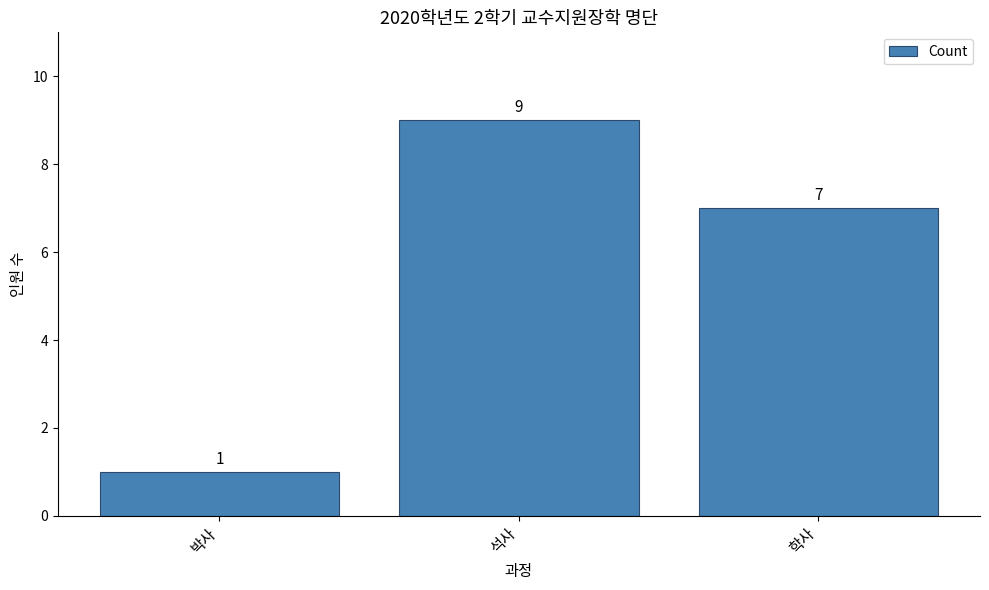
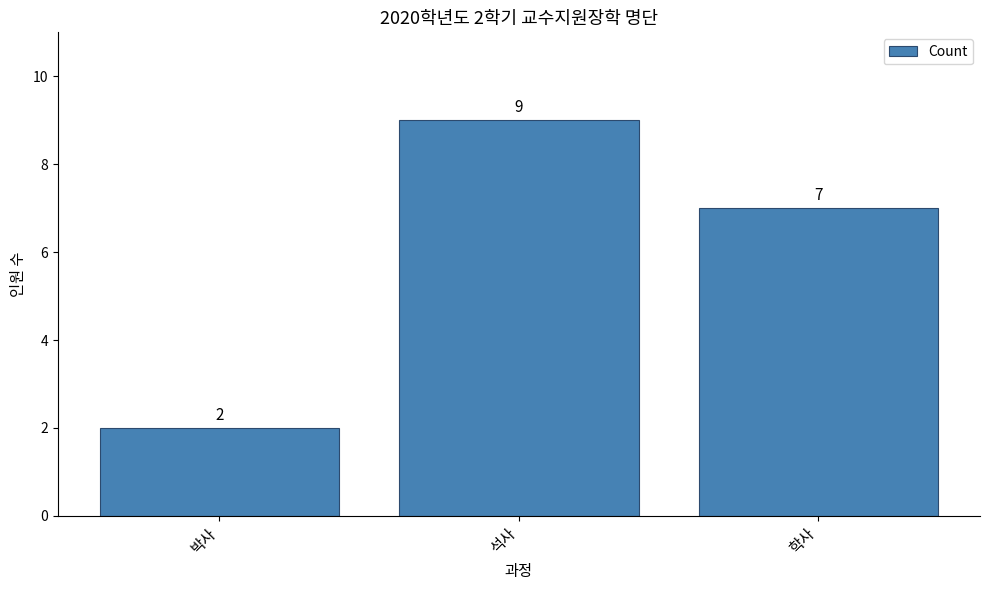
  {
-   "박사": 1,
+   "박사": 2,
    "석사": 9,
    "학사": 7
  }
